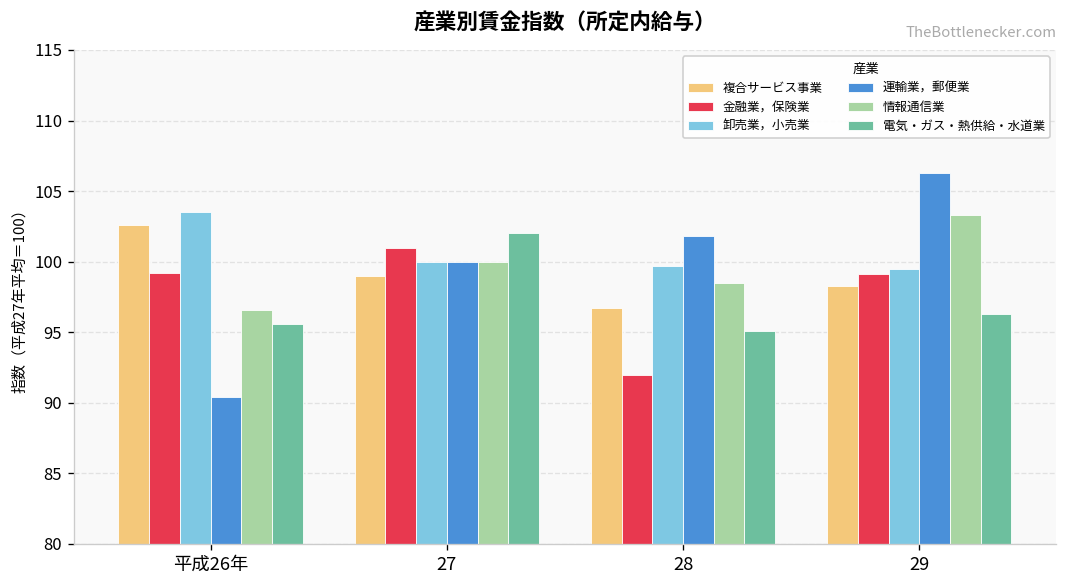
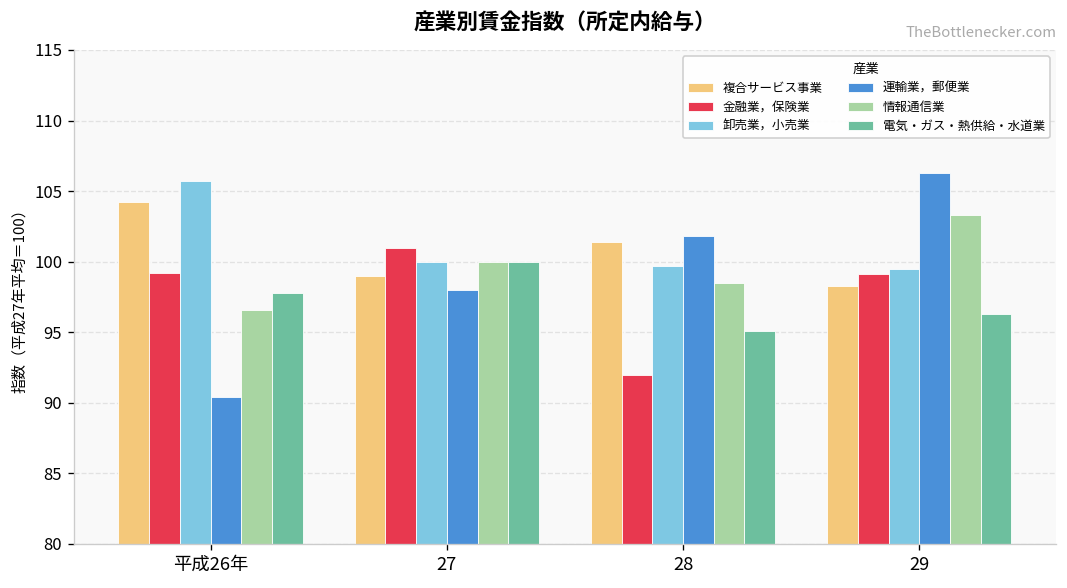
  {
    "複合サービス事業": {
-     "平成26年": 102.6,
+     "平成26年": 104.2,
      "27": 99.0,
-     "28": 96.7,
+     "28": 101.4,
      "29": 98.3
    },
    "金融業，保険業": {
      "平成26年": 99.2,
      "27": 101.0,
      "28": 92.0,
      "29": 99.1
    },
    "卸売業，小売業": {
-     "平成26年": 103.5,
+     "平成26年": 105.7,
      "27": 100.0,
      "28": 99.7,
      "29": 99.5
    },
    "運輸業，郵便業": {
      "平成26年": 90.4,
-     "27": 100,
+     "27": 98,
      "28": 102,
      "29": 106.3
    },
    "情報通信業": {
      "平成26年": 96.6,
      "27": 100.0,
      "28": 98.5,
      "29": 103.3
    },
    "電気・ガス・熱供給・水道業": {
-     "平成26年": 95.6,
-     "27": 102,
+     "平成26年": 97.8,
+     "27": 100,
      "28": 95.1,
      "29": 96.3
    }
  }
